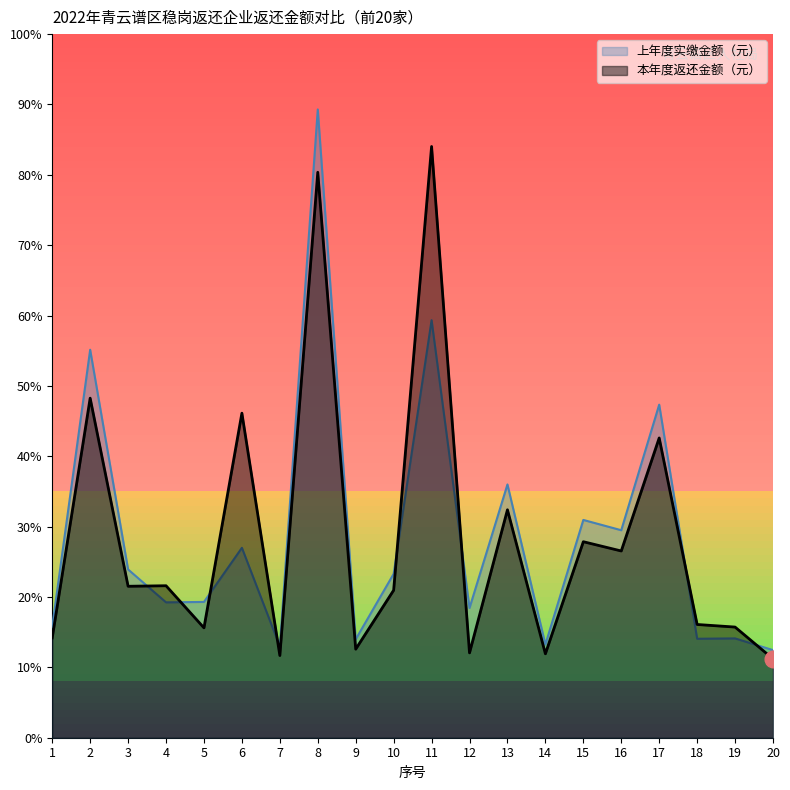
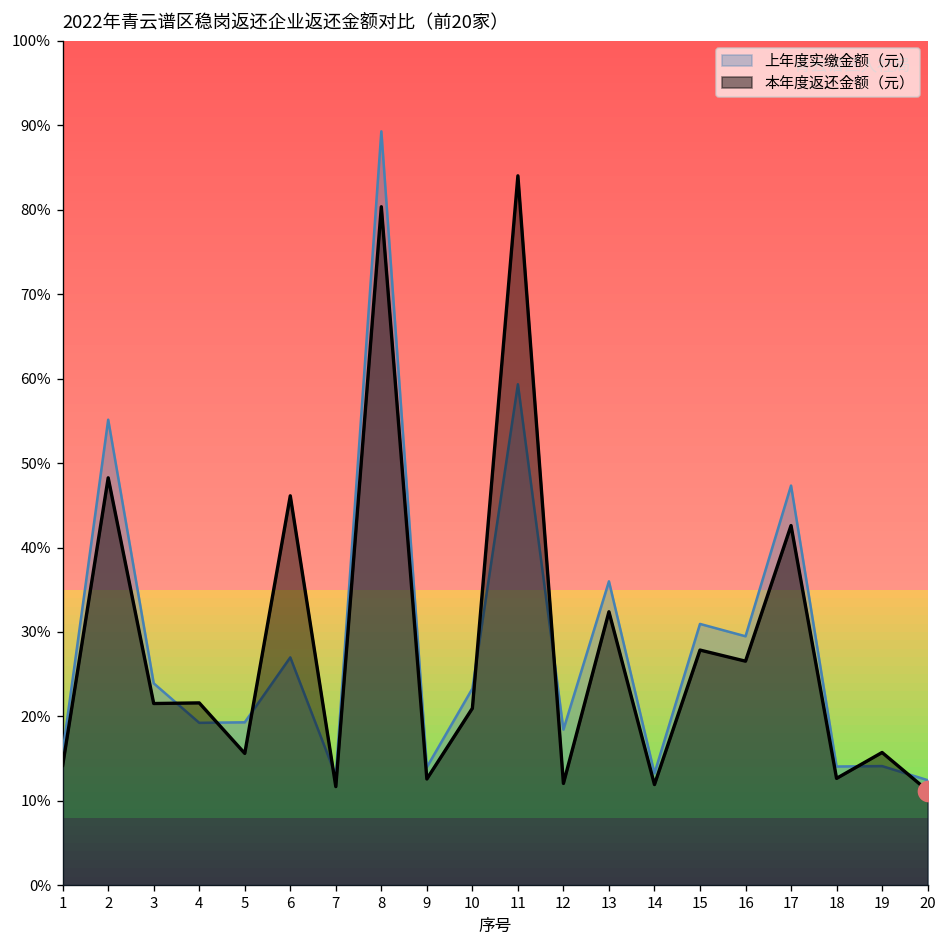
  {
    "上年度实缴金额（元）": {
      "1": "16%",
      "2": "55%",
      "3": "24%",
      "4": "19%",
      "5": "19%",
      "6": "27%",
      "7": "13%",
      "8": "89%",
      "9": "14%",
      "10": "23%",
      "11": "59%",
      "12": "18%",
      "13": "36%",
      "14": "13%",
      "15": "31%",
      "16": "29%",
      "17": "47%",
      "18": "14%",
      "19": "14%",
      "20": "12%"
    },
    "本年度返还金额（元）": {
      "1": "14%",
      "2": "48%",
      "3": "22%",
      "4": "22%",
      "5": "16%",
      "6": "46%",
      "7": "12%",
      "8": "80%",
      "9": "13%",
      "10": "21%",
      "11": "84%",
      "12": "12%",
      "13": "32%",
      "14": "12%",
      "15": "28%",
      "16": "27%",
      "17": "43%",
-     "18": "16%",
+     "18": "13%",
      "19": "16%"
    }
  }
